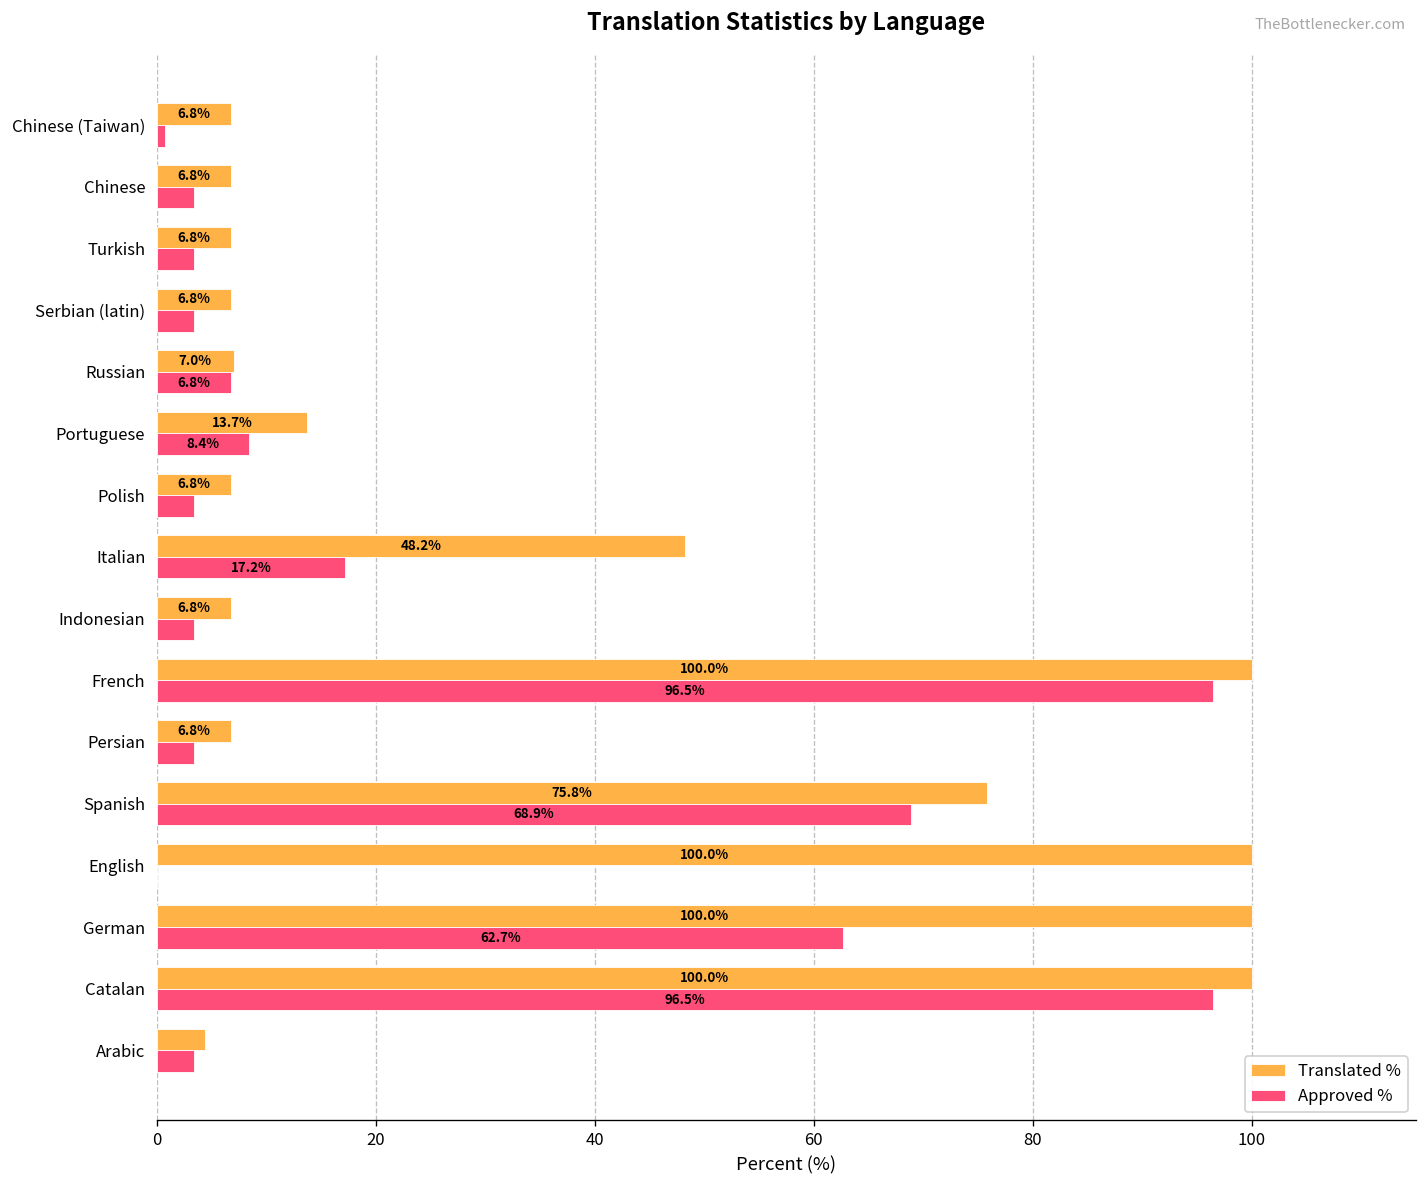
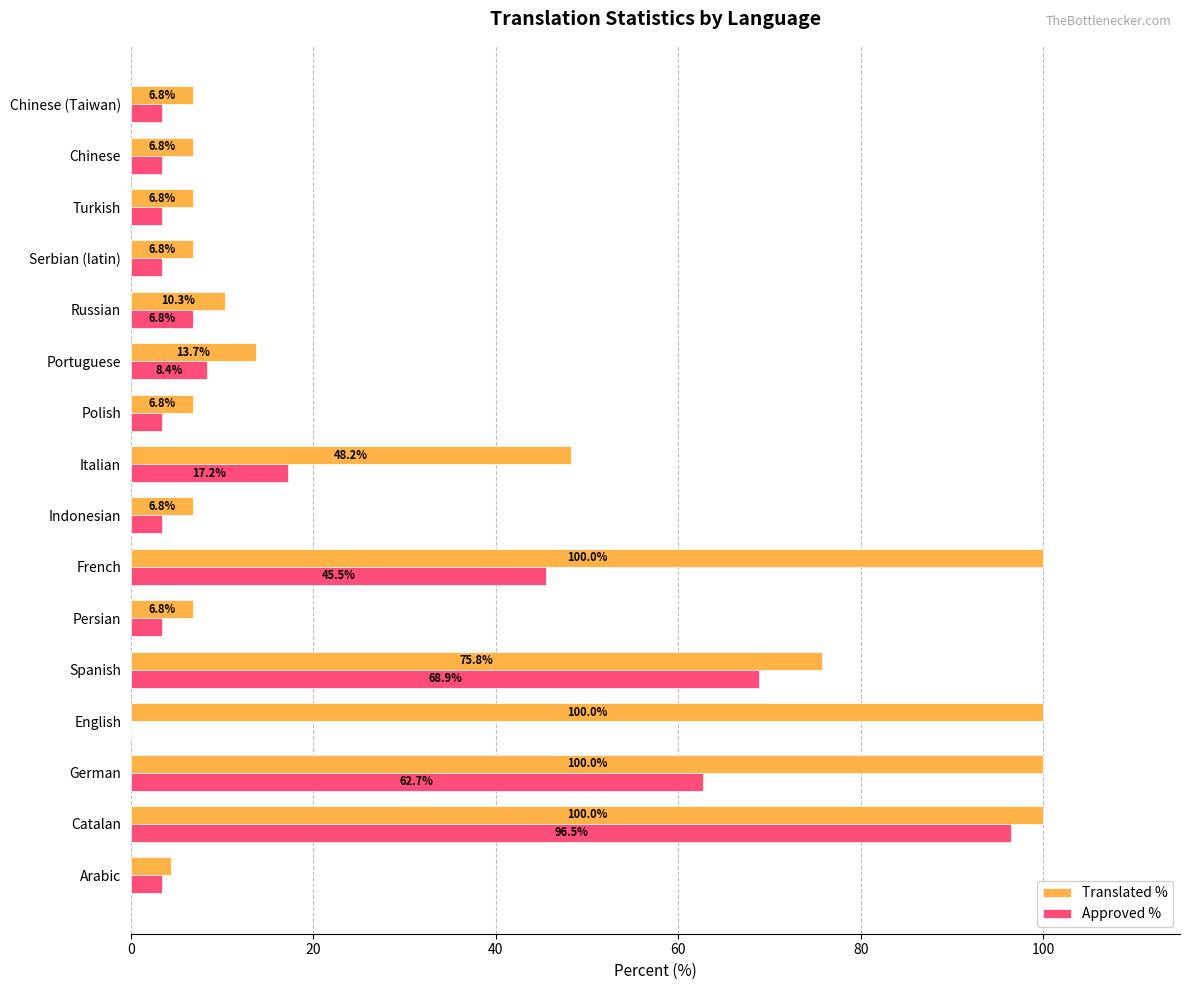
  {
    "Translated %": {
      "Chinese (Taiwan)": "6.8%",
      "Chinese": "6.8%",
      "Turkish": "6.8%",
      "Serbian (latin)": "6.8%",
-     "Russian": "7.0%",
+     "Russian": "10.3%",
      "Portuguese": "13.7%",
      "Polish": "6.8%",
      "Italian": "48.2%",
      "Indonesian": "6.8%",
      "French": "100.0%",
      "Persian": "6.8%",
      "Spanish": "75.8%",
      "English": "100.0%",
      "German": "100.0%",
      "Catalan": "100.0%"
    },
    "Approved %": {
-     "Chinese (Taiwan)": "1",
+     "Chinese (Taiwan)": "3",
      "Russian": "6.8%",
      "Portuguese": "8.4%",
      "Italian": "17.2%",
-     "French": "96.5%",
+     "French": "45.5%",
      "Spanish": "68.9%",
      "German": "62.7%",
      "Catalan": "96.5%"
    }
  }
